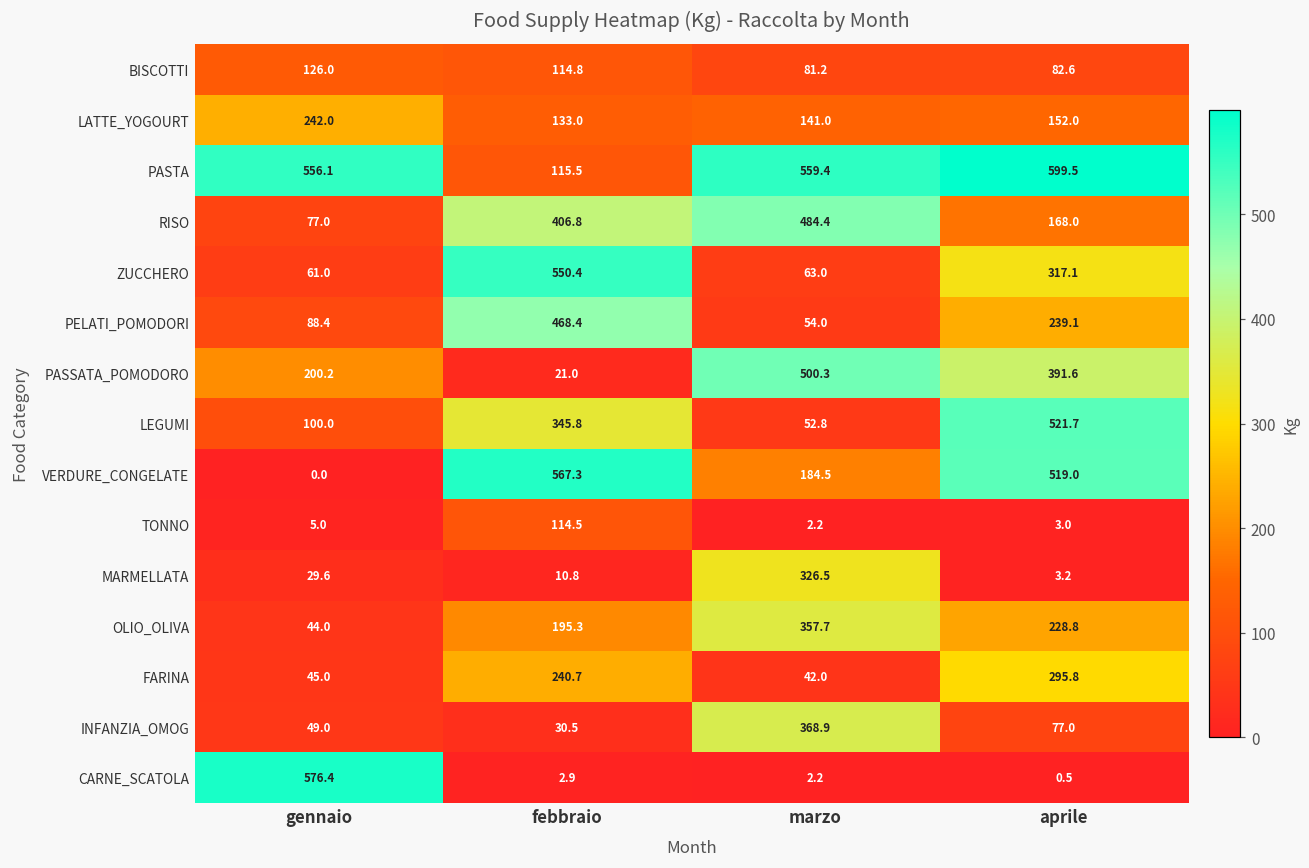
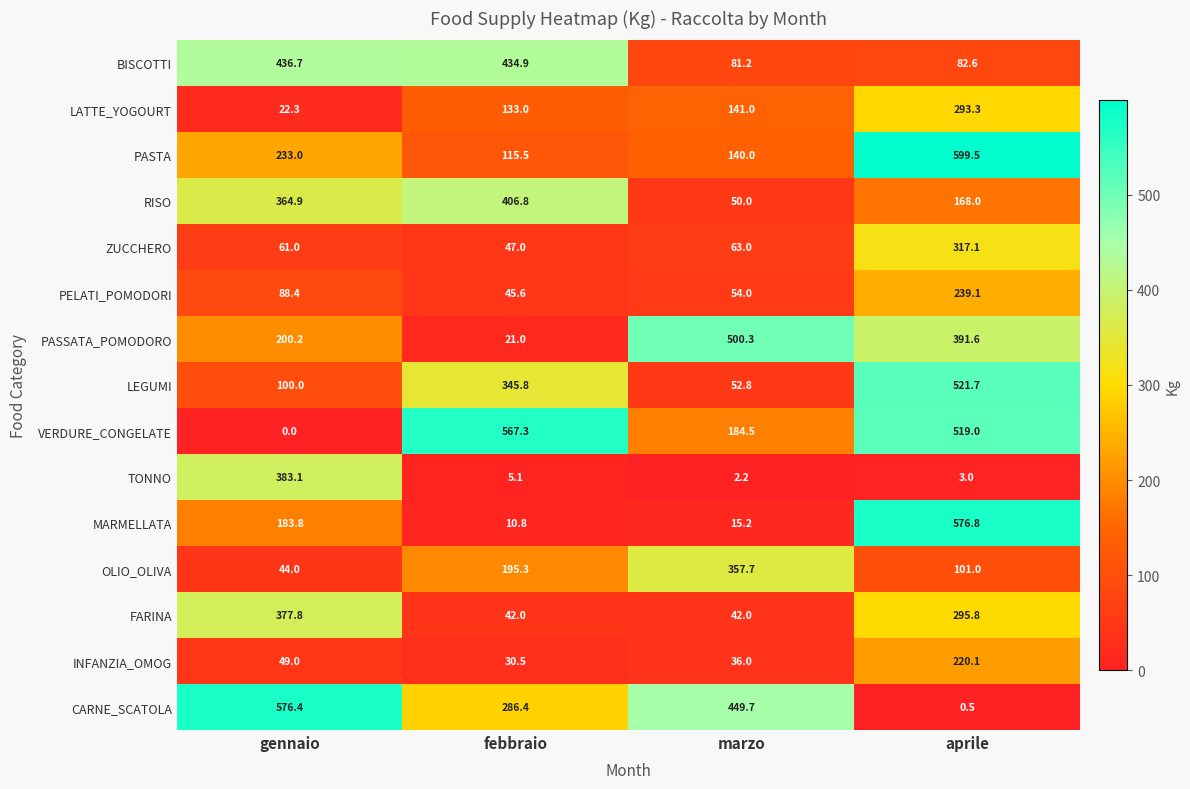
  {
    "BISCOTTI": {
-     "gennaio": 126.0,
-     "febbraio": 114.8,
+     "gennaio": 436.7,
+     "febbraio": 434.9,
      "marzo": 81.2,
      "aprile": 82.6
    },
    "LATTE_YOGOURT": {
-     "gennaio": 242.0,
+     "gennaio": 22.3,
      "febbraio": 133.0,
      "marzo": 141.0,
-     "aprile": 152.0
+     "aprile": 293.3
    },
    "PASTA": {
-     "gennaio": 556.1,
+     "gennaio": 233.0,
      "febbraio": 115.5,
-     "marzo": 559.4,
+     "marzo": 140.0,
      "aprile": 599.5
    },
    "RISO": {
-     "gennaio": 77.0,
+     "gennaio": 364.9,
      "febbraio": 406.8,
-     "marzo": 484.4,
+     "marzo": 50.0,
      "aprile": 168.0
    },
    "ZUCCHERO": {
      "gennaio": 61.0,
-     "febbraio": 550.4,
+     "febbraio": 47.0,
      "marzo": 63.0,
      "aprile": 317.1
    },
    "PELATI_POMODORI": {
      "gennaio": 88.4,
-     "febbraio": 468.4,
+     "febbraio": 45.6,
      "marzo": 54.0,
      "aprile": 239.1
    },
    "PASSATA_POMODORO": {
      "gennaio": 200.2,
      "febbraio": 21.0,
      "marzo": 500.3,
      "aprile": 391.6
    },
    "LEGUMI": {
      "gennaio": 100.0,
      "febbraio": 345.8,
      "marzo": 52.8,
      "aprile": 521.7
    },
    "VERDURE_CONGELATE": {
      "gennaio": 0.0,
      "febbraio": 567.3,
      "marzo": 184.5,
      "aprile": 519.0
    },
    "TONNO": {
-     "gennaio": 5.0,
-     "febbraio": 114.5,
+     "gennaio": 383.1,
+     "febbraio": 5.1,
      "marzo": 2.2,
      "aprile": 3.0
    },
    "MARMELLATA": {
-     "gennaio": 29.6,
+     "gennaio": 183.8,
      "febbraio": 10.8,
-     "marzo": 326.5,
-     "aprile": 3.2
+     "marzo": 15.2,
+     "aprile": 576.8
    },
    "OLIO_OLIVA": {
      "gennaio": 44.0,
      "febbraio": 195.3,
      "marzo": 357.7,
-     "aprile": 228.8
+     "aprile": 101.0
    },
    "FARINA": {
-     "gennaio": 45.0,
-     "febbraio": 240.7,
+     "gennaio": 377.8,
+     "febbraio": 42.0,
      "marzo": 42.0,
      "aprile": 295.8
    },
    "INFANZIA_OMOG": {
      "gennaio": 49.0,
      "febbraio": 30.5,
-     "marzo": 368.9,
-     "aprile": 77.0
+     "marzo": 36.0,
+     "aprile": 220.1
    },
    "CARNE_SCATOLA": {
      "gennaio": 576.4,
-     "febbraio": 2.9,
-     "marzo": 2.2,
+     "febbraio": 286.4,
+     "marzo": 449.7,
      "aprile": 0.5
    }
  }
